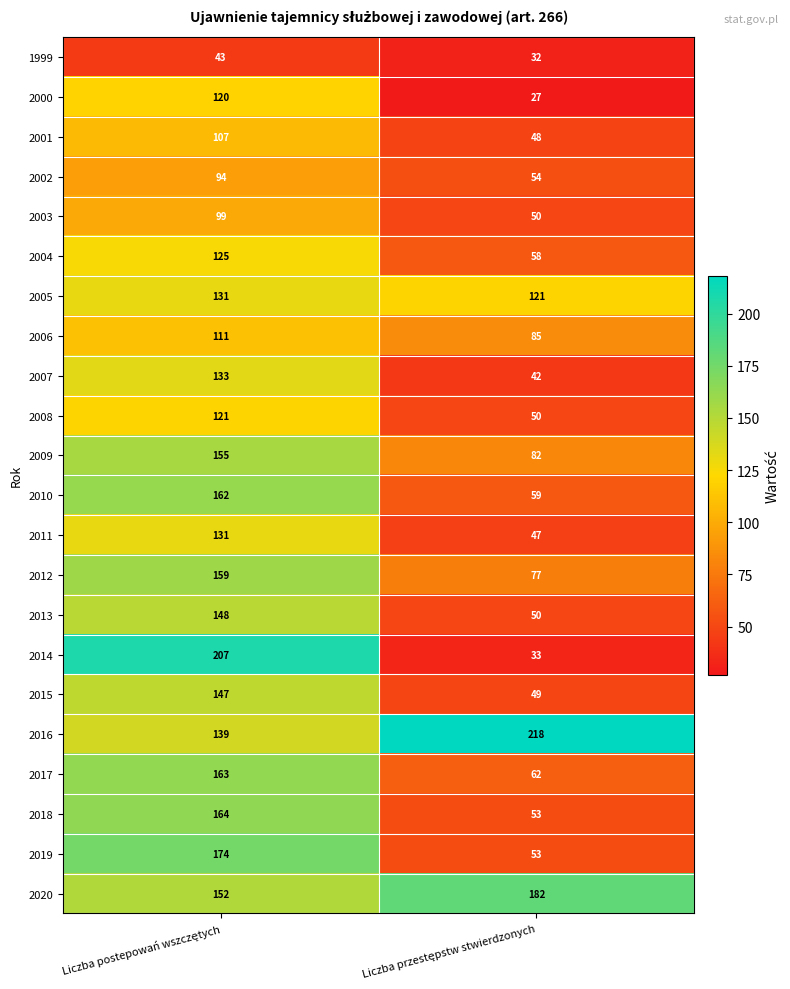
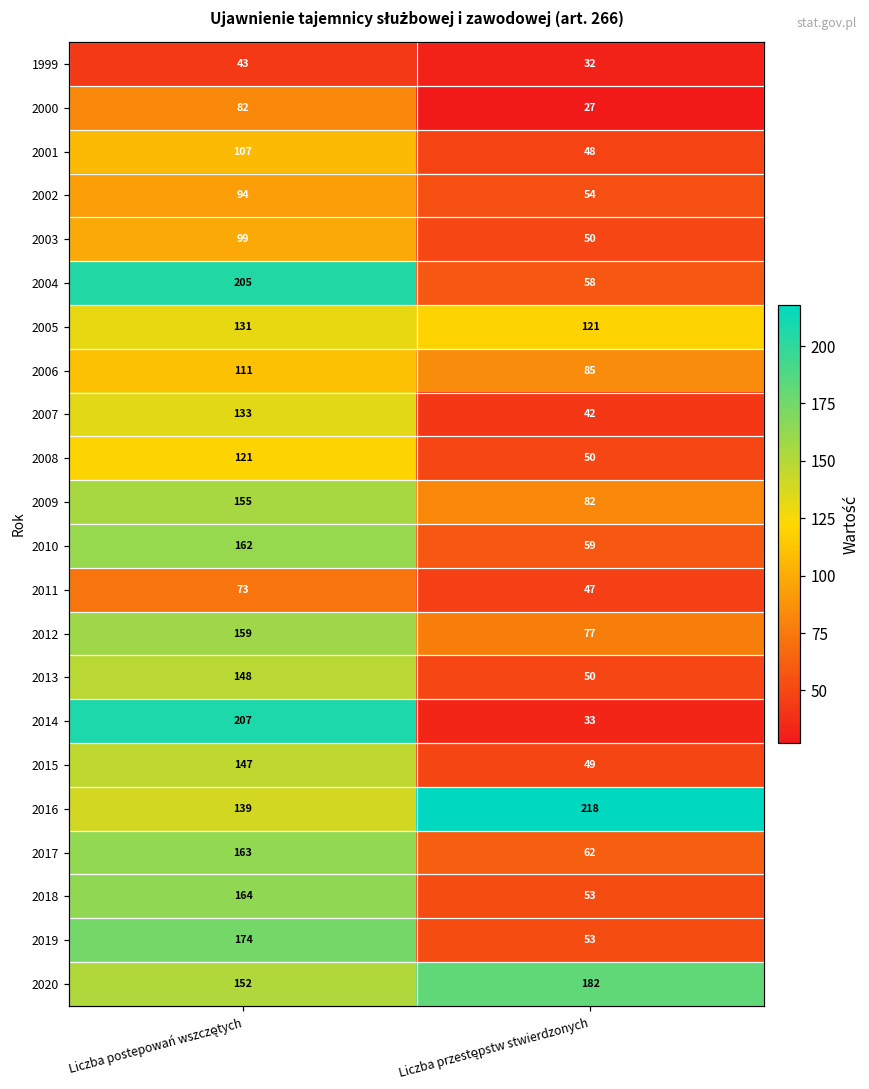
  {
    "1999": {
      "Liczba postepowań wszczętych": 43,
      "Liczba przestępstw stwierdzonych": 32
    },
    "2000": {
-     "Liczba postepowań wszczętych": 120,
+     "Liczba postepowań wszczętych": 82,
      "Liczba przestępstw stwierdzonych": 27
    },
    "2001": {
      "Liczba postepowań wszczętych": 107,
      "Liczba przestępstw stwierdzonych": 48
    },
    "2002": {
      "Liczba postepowań wszczętych": 94,
      "Liczba przestępstw stwierdzonych": 54
    },
    "2003": {
      "Liczba postepowań wszczętych": 99,
      "Liczba przestępstw stwierdzonych": 50
    },
    "2004": {
-     "Liczba postepowań wszczętych": 125,
+     "Liczba postepowań wszczętych": 205,
      "Liczba przestępstw stwierdzonych": 58
    },
    "2005": {
      "Liczba postepowań wszczętych": 131,
      "Liczba przestępstw stwierdzonych": 121
    },
    "2006": {
      "Liczba postepowań wszczętych": 111,
      "Liczba przestępstw stwierdzonych": 85
    },
    "2007": {
      "Liczba postepowań wszczętych": 133,
      "Liczba przestępstw stwierdzonych": 42
    },
    "2008": {
      "Liczba postepowań wszczętych": 121,
      "Liczba przestępstw stwierdzonych": 50
    },
    "2009": {
      "Liczba postepowań wszczętych": 155,
      "Liczba przestępstw stwierdzonych": 82
    },
    "2010": {
      "Liczba postepowań wszczętych": 162,
      "Liczba przestępstw stwierdzonych": 59
    },
    "2011": {
-     "Liczba postepowań wszczętych": 131,
+     "Liczba postepowań wszczętych": 73,
      "Liczba przestępstw stwierdzonych": 47
    },
    "2012": {
      "Liczba postepowań wszczętych": 159,
      "Liczba przestępstw stwierdzonych": 77
    },
    "2013": {
      "Liczba postepowań wszczętych": 148,
      "Liczba przestępstw stwierdzonych": 50
    },
    "2014": {
      "Liczba postepowań wszczętych": 207,
      "Liczba przestępstw stwierdzonych": 33
    },
    "2015": {
      "Liczba postepowań wszczętych": 147,
      "Liczba przestępstw stwierdzonych": 49
    },
    "2016": {
      "Liczba postepowań wszczętych": 139,
      "Liczba przestępstw stwierdzonych": 218
    },
    "2017": {
      "Liczba postepowań wszczętych": 163,
      "Liczba przestępstw stwierdzonych": 62
    },
    "2018": {
      "Liczba postepowań wszczętych": 164,
      "Liczba przestępstw stwierdzonych": 53
    },
    "2019": {
      "Liczba postepowań wszczętych": 174,
      "Liczba przestępstw stwierdzonych": 53
    },
    "2020": {
      "Liczba postepowań wszczętych": 152,
      "Liczba przestępstw stwierdzonych": 182
    }
  }
